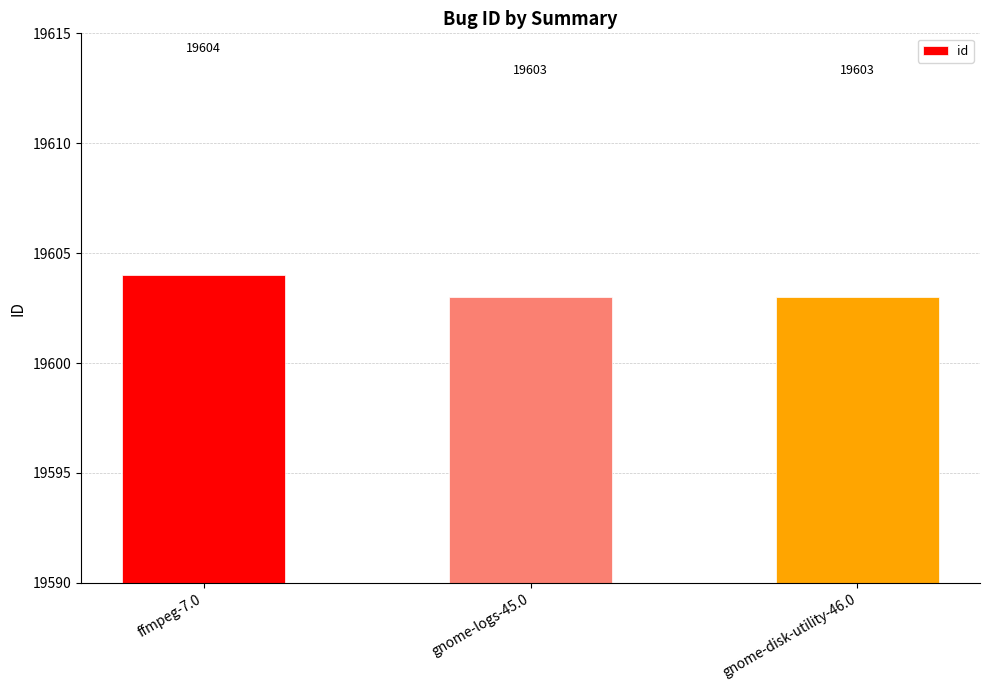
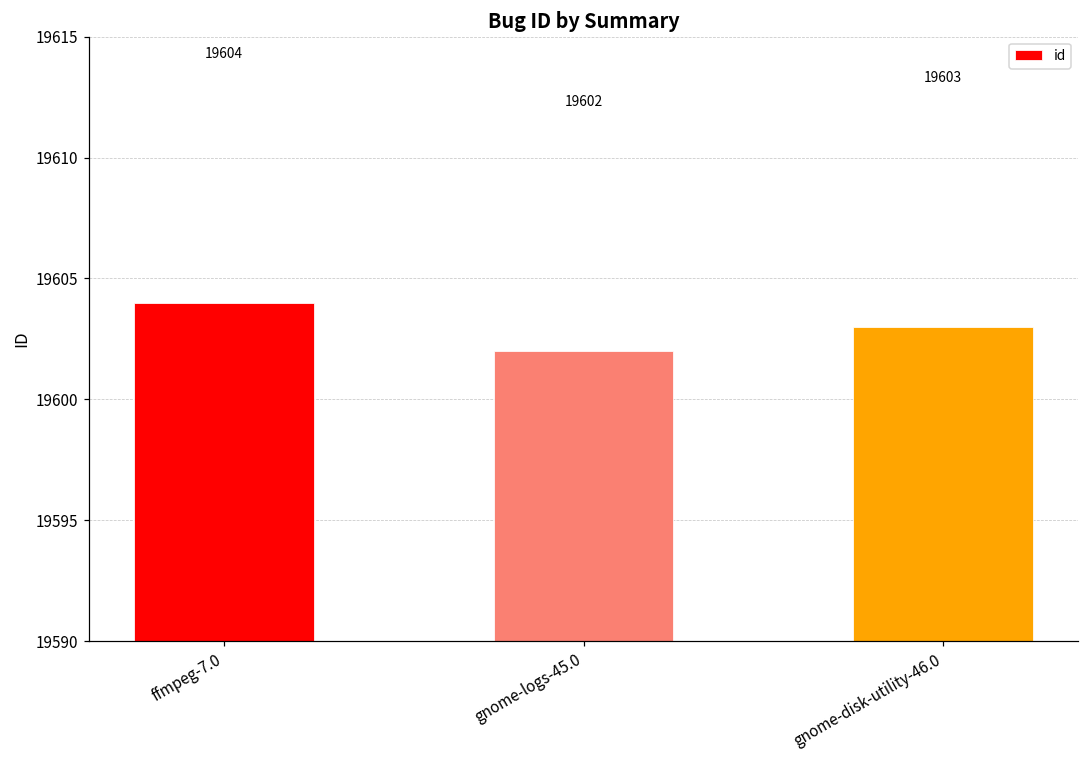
  {
-   "gnome-logs-45.0": 19603
+   "gnome-logs-45.0": 19602
  }
